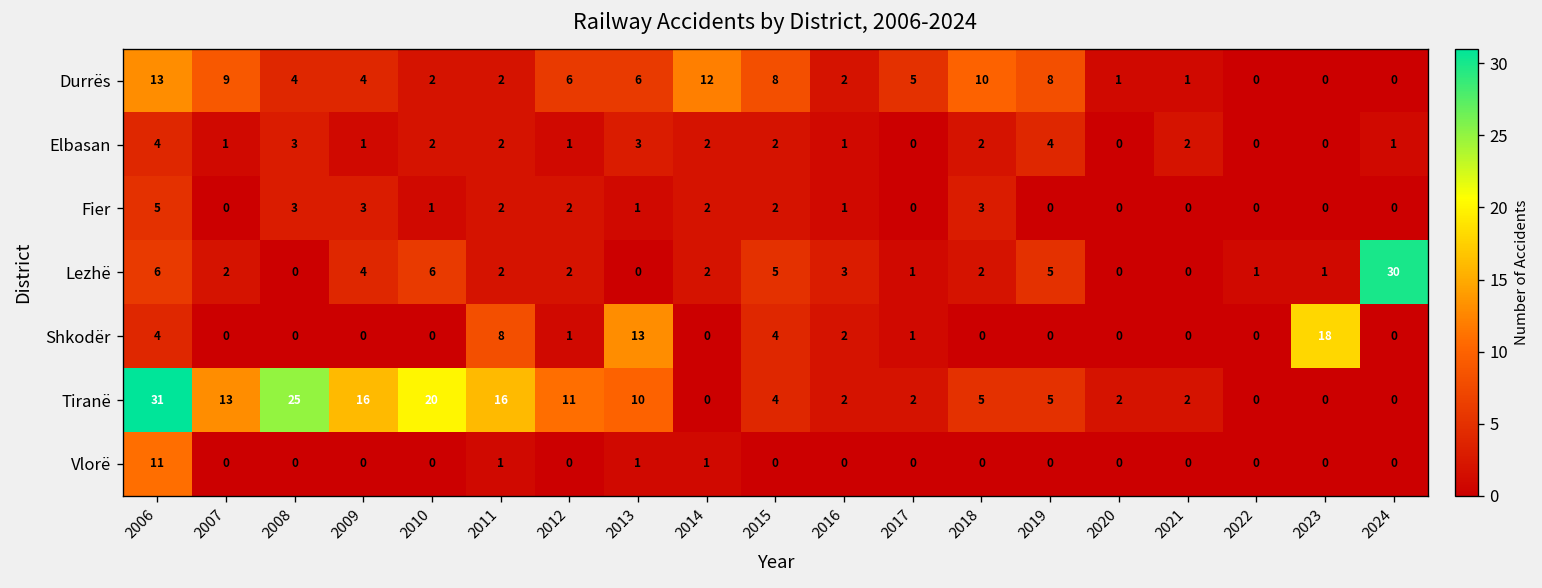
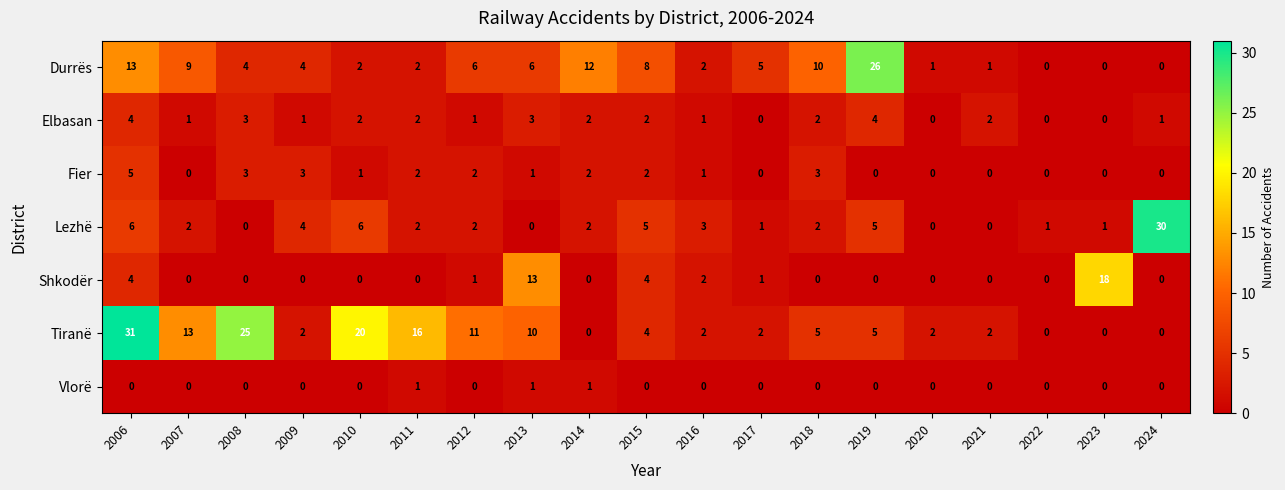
  {
    "Durrës": {
      "2006": 13,
      "2007": 9,
      "2008": 4,
      "2009": 4,
      "2010": 2,
      "2011": 2,
      "2012": 6,
      "2013": 6,
      "2014": 12,
      "2015": 8,
      "2016": 2,
      "2017": 5,
      "2018": 10,
-     "2019": 8,
+     "2019": 26,
      "2020": 1,
      "2021": 1,
      "2022": 0,
      "2023": 0,
      "2024": 0
    },
    "Elbasan": {
      "2006": 4,
      "2007": 1,
      "2008": 3,
      "2009": 1,
      "2010": 2,
      "2011": 2,
      "2012": 1,
      "2013": 3,
      "2014": 2,
      "2015": 2,
      "2016": 1,
      "2017": 0,
      "2018": 2,
      "2019": 4,
      "2020": 0,
      "2021": 2,
      "2022": 0,
      "2023": 0,
      "2024": 1
    },
    "Fier": {
      "2006": 5,
      "2007": 0,
      "2008": 3,
      "2009": 3,
      "2010": 1,
      "2011": 2,
      "2012": 2,
      "2013": 1,
      "2014": 2,
      "2015": 2,
      "2016": 1,
      "2017": 0,
      "2018": 3,
      "2019": 0,
      "2020": 0,
      "2021": 0,
      "2022": 0,
      "2023": 0,
      "2024": 0
    },
    "Lezhë": {
      "2006": 6,
      "2007": 2,
      "2008": 0,
      "2009": 4,
      "2010": 6,
      "2011": 2,
      "2012": 2,
      "2013": 0,
      "2014": 2,
      "2015": 5,
      "2016": 3,
      "2017": 1,
      "2018": 2,
      "2019": 5,
      "2020": 0,
      "2021": 0,
      "2022": 1,
      "2023": 1,
      "2024": 30
    },
    "Shkodër": {
      "2006": 4,
      "2007": 0,
      "2008": 0,
      "2009": 0,
      "2010": 0,
-     "2011": 8,
+     "2011": 0,
      "2012": 1,
      "2013": 13,
      "2014": 0,
      "2015": 4,
      "2016": 2,
      "2017": 1,
      "2018": 0,
      "2019": 0,
      "2020": 0,
      "2021": 0,
      "2022": 0,
      "2023": 18,
      "2024": 0
    },
    "Tiranë": {
      "2006": 31,
      "2007": 13,
      "2008": 25,
-     "2009": 16,
+     "2009": 2,
      "2010": 20,
      "2011": 16,
      "2012": 11,
      "2013": 10,
      "2014": 0,
      "2015": 4,
      "2016": 2,
      "2017": 2,
      "2018": 5,
      "2019": 5,
      "2020": 2,
      "2021": 2,
      "2022": 0,
      "2023": 0,
      "2024": 0
    },
    "Vlorë": {
-     "2006": 11,
+     "2006": 0,
      "2007": 0,
      "2008": 0,
      "2009": 0,
      "2010": 0,
      "2011": 1,
      "2012": 0,
      "2013": 1,
      "2014": 1,
      "2015": 0,
      "2016": 0,
      "2017": 0,
      "2018": 0,
      "2019": 0,
      "2020": 0,
      "2021": 0,
      "2022": 0,
      "2023": 0,
      "2024": 0
    }
  }
